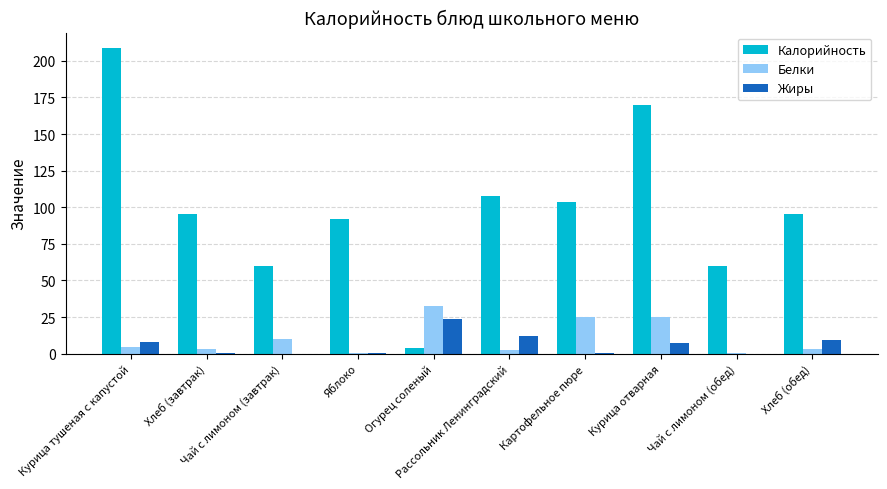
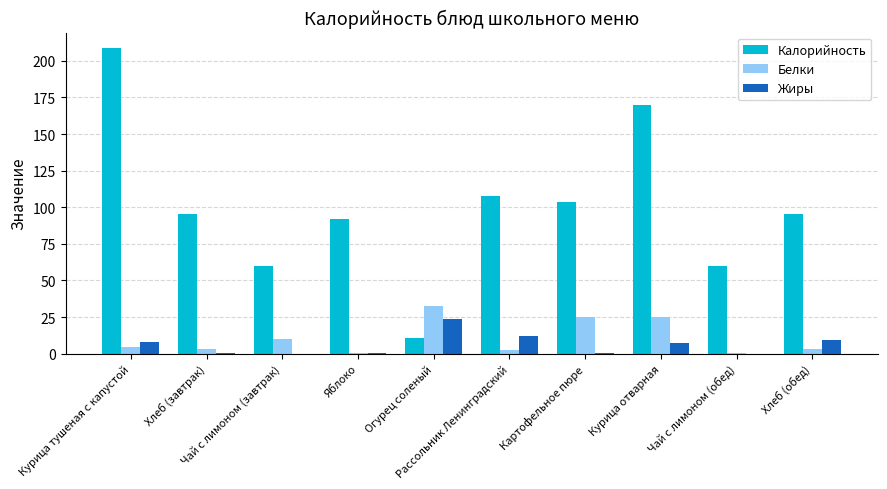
  {
    "Калорийность": {
      "Курица тушеная с капустой": 209,
      "Хлеб (завтрак)": 95,
      "Чай с лимоном (завтрак)": 60,
      "Яблоко": 92,
-     "Огурец соленый": 4,
+     "Огурец соленый": 11,
      "Рассольник Ленинградский": 108,
      "Картофельное пюре": 104,
      "Курица отварная": 170,
      "Чай с лимоном (обед)": 60,
      "Хлеб (обед)": 95
    },
    "Белки": {
      "Курица тушеная с капустой": 5,
      "Хлеб (завтрак)": 3,
      "Чай с лимоном (завтрак)": 10,
      "Огурец соленый": 33,
      "Рассольник Ленинградский": 2,
      "Картофельное пюре": 25,
      "Курица отварная": 25,
      "Хлеб (обед)": 3
    },
    "Жиры": {
      "Курица тушеная с капустой": 8,
      "Чай с лимоном (завтрак)": 0,
      "Огурец соленый": 24,
      "Рассольник Ленинградский": 12,
      "Курица отварная": 7,
      "Чай с лимоном (обед)": 0,
      "Хлеб (обед)": 10
    }
  }
